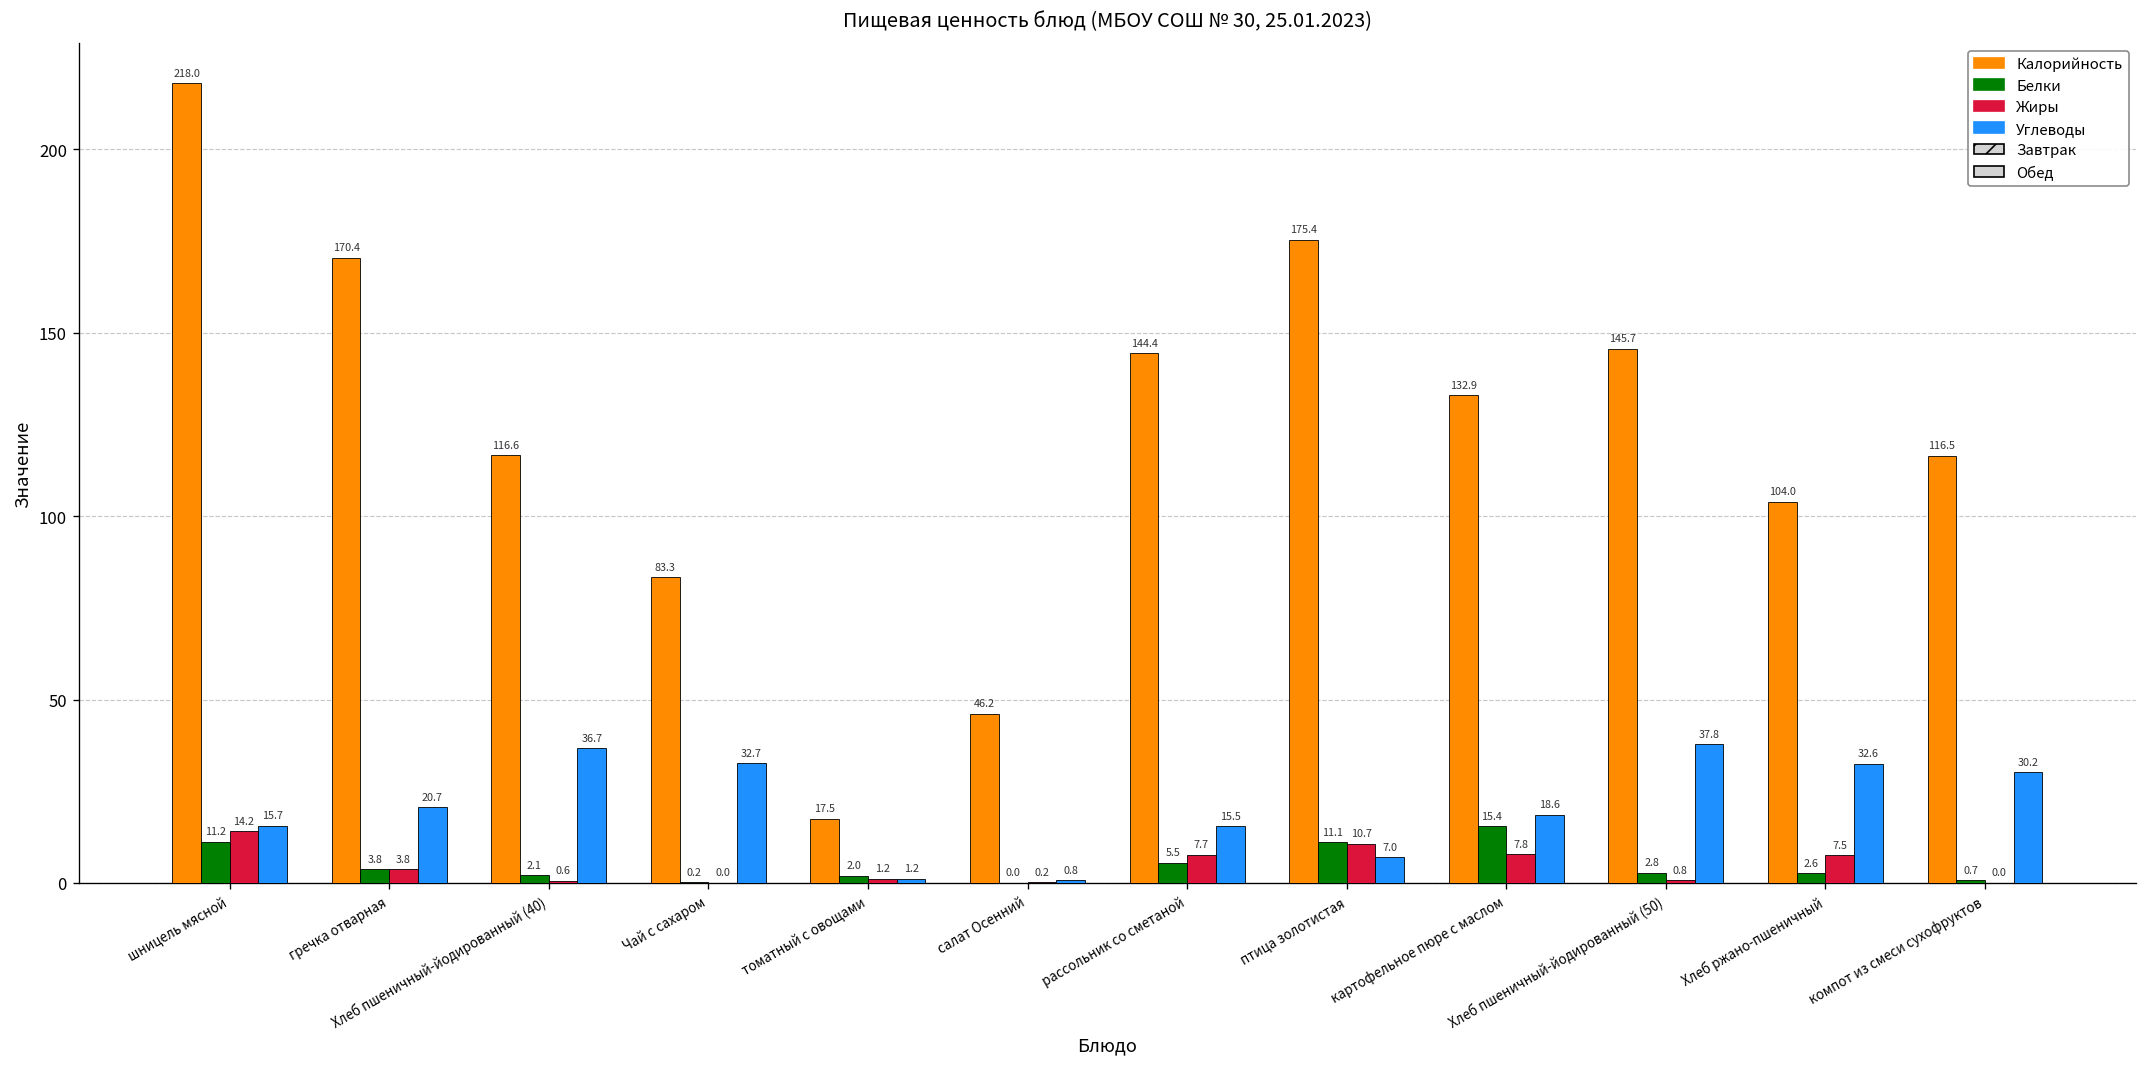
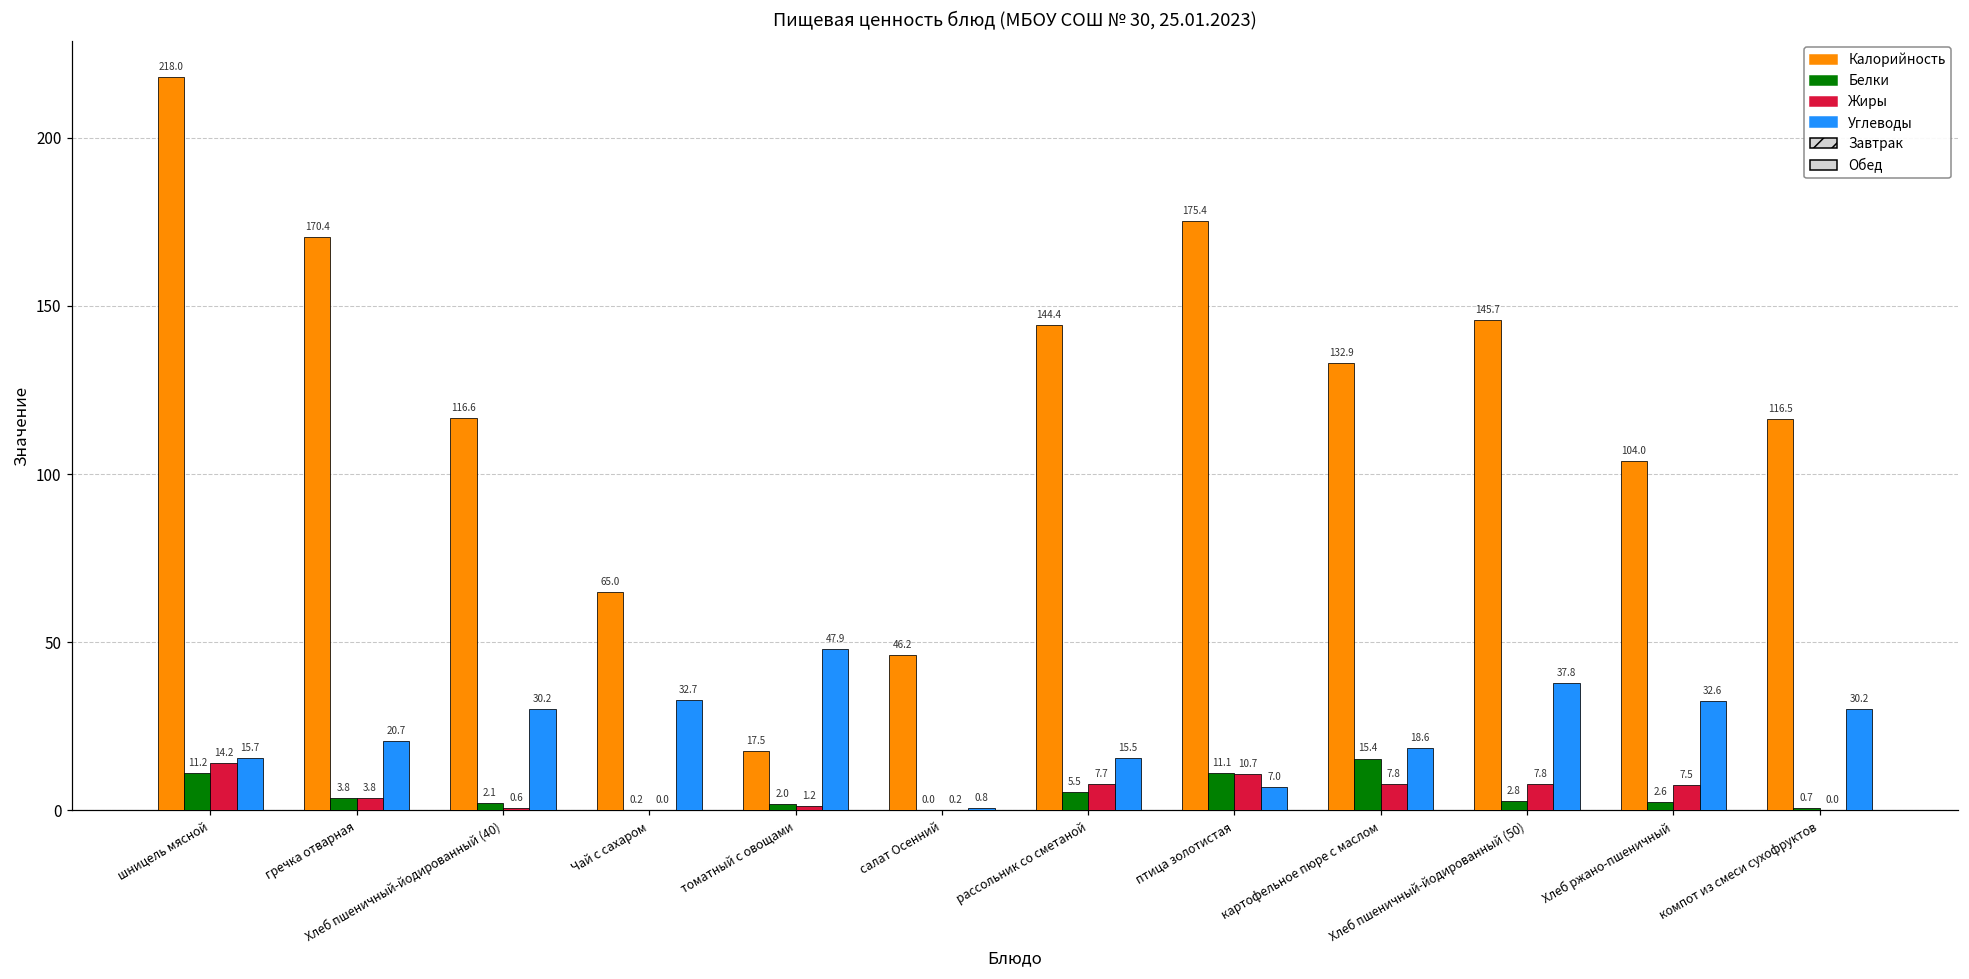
  {
    "Калорийность": {
      "шницель мясной": 218.0,
      "гречка отварная": 170.4,
      "Хлеб пшеничный-йодированный (40)": 116.6,
-     "Чай с сахаром": 83.3,
+     "Чай с сахаром": 65.0,
      "томатный с овощами": 17.5,
      "салат Осенний": 46.2,
      "рассольник со сметаной": 144.4,
      "птица золотистая": 175.4,
      "картофельное пюре с маслом": 132.9,
      "Хлеб пшеничный-йодированный (50)": 145.7,
      "Хлеб ржано-пшеничный": 104.0,
      "компот из смеси сухофруктов": 116.5
    },
    "Белки": {
      "шницель мясной": 11.2,
      "гречка отварная": 3.8,
      "Хлеб пшеничный-йодированный (40)": 2.1,
      "Чай с сахаром": 0.2,
      "томатный с овощами": 2.0,
      "салат Осенний": 0.0,
      "рассольник со сметаной": 5.5,
      "птица золотистая": 11.1,
      "картофельное пюре с маслом": 15.4,
      "Хлеб пшеничный-йодированный (50)": 2.8,
      "Хлеб ржано-пшеничный": 2.6,
      "компот из смеси сухофруктов": 0.7
    },
    "Жиры": {
      "шницель мясной": 14.2,
      "гречка отварная": 3.8,
      "Хлеб пшеничный-йодированный (40)": 0.6,
      "Чай с сахаром": 0.0,
      "томатный с овощами": 1.2,
      "салат Осенний": 0.2,
      "рассольник со сметаной": 7.7,
      "птица золотистая": 10.7,
      "картофельное пюре с маслом": 7.8,
-     "Хлеб пшеничный-йодированный (50)": 0.8,
+     "Хлеб пшеничный-йодированный (50)": 7.8,
      "Хлеб ржано-пшеничный": 7.5,
      "компот из смеси сухофруктов": 0.0
    },
    "Углеводы": {
      "шницель мясной": 15.7,
      "гречка отварная": 20.7,
-     "Хлеб пшеничный-йодированный (40)": 36.7,
+     "Хлеб пшеничный-йодированный (40)": 30.2,
      "Чай с сахаром": 32.7,
-     "томатный с овощами": 1.2,
+     "томатный с овощами": 47.9,
      "салат Осенний": 0.8,
      "рассольник со сметаной": 15.5,
      "птица золотистая": 7.0,
      "картофельное пюре с маслом": 18.6,
      "Хлеб пшеничный-йодированный (50)": 37.8,
      "Хлеб ржано-пшеничный": 32.6,
      "компот из смеси сухофруктов": 30.2
    }
  }
